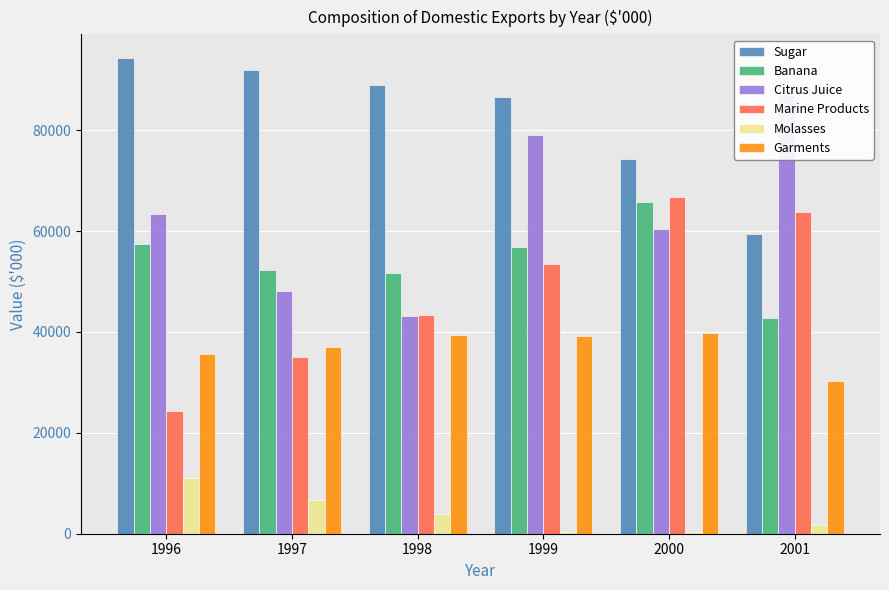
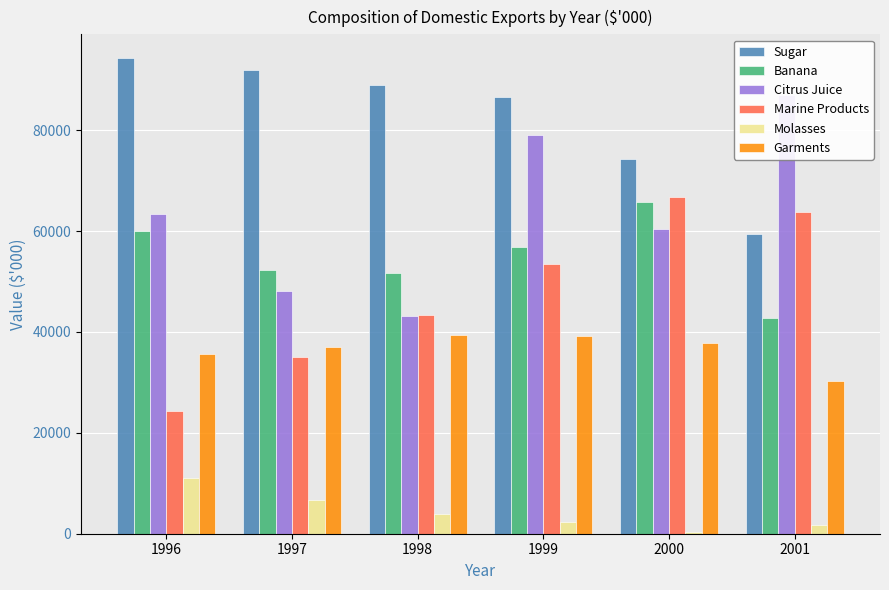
  {
    "Sugar": {
      "1996": 94000,
      "1997": 92000,
      "1998": 89000,
      "1999": 87000,
      "2000": 74000,
      "2001": 59000
    },
    "Banana": {
-     "1996": 57000,
+     "1996": 60000,
      "1997": 52000,
      "1998": 52000,
      "1999": 57000,
      "2000": 66000,
      "2001": 43000
    },
    "Citrus Juice": {
      "1996": 63000,
      "1997": 48000,
      "1998": 43000,
      "1999": 79000,
      "2000": 60000
    },
    "Marine Products": {
      "1996": 24000,
      "1997": 35000,
      "1998": 43000,
      "1999": 53000,
      "2000": 67000,
      "2001": 64000
    },
    "Molasses": {
      "1996": 11000,
      "1997": 7000,
      "1998": 4000,
-     "1999": 0,
+     "1999": 2000,
      "2001": 2000
    },
    "Garments": {
      "1996": 36000,
      "1997": 37000,
      "1998": 39000,
      "1999": 39000,
-     "2000": 40000,
+     "2000": 38000,
      "2001": 30000
    }
  }
